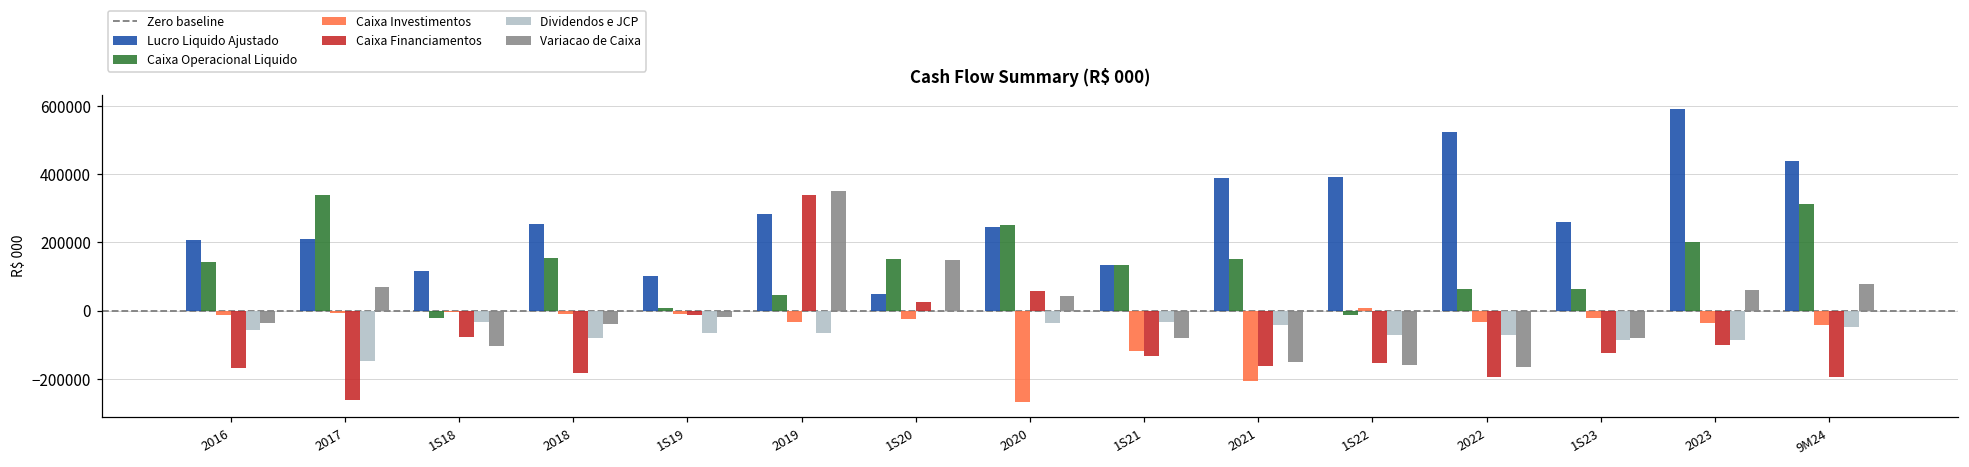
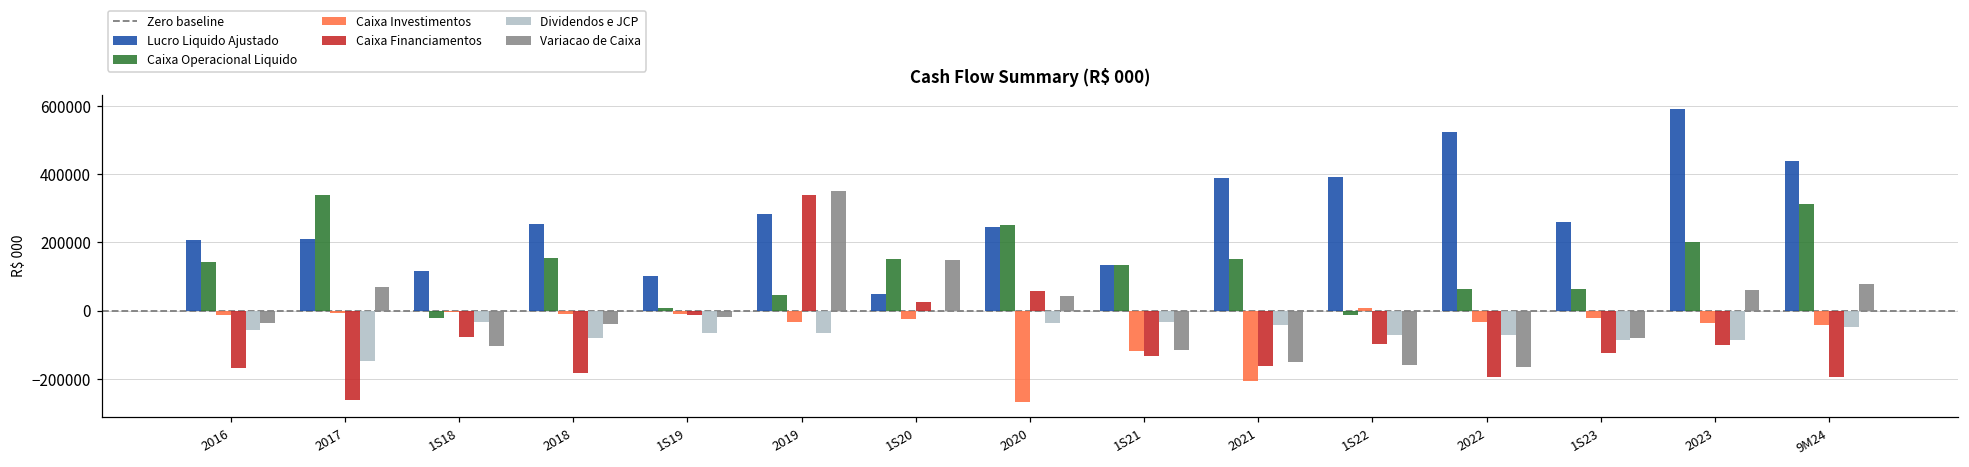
  {
    "Lucro Liquido Ajustado": {
      "2016": 210000,
      "2017": 210000,
      "1S18": 110000,
      "2018": 250000,
      "1S19": 100000,
      "2019": 280000,
      "1S20": 50000,
      "2020": 250000,
      "1S21": 130000,
      "2021": 390000,
      "1S22": 390000,
      "2022": 530000,
      "1S23": 260000,
      "2023": 590000,
      "9M24": 440000
    },
    "Caixa Operacional Liquido": {
      "2016": 140000,
      "2017": 340000,
      "1S18": -20000,
      "2018": 160000,
      "2019": 40000,
      "1S20": 150000,
      "2020": 250000,
      "1S21": 130000,
      "2021": 150000,
      "1S22": -10000,
      "2022": 60000,
      "1S23": 60000,
      "2023": 200000,
      "9M24": 310000
    },
    "Caixa Investimentos": {
      "2016": -10000,
      "2018": -10000,
      "1S19": -10000,
      "2019": -30000,
      "1S20": -30000,
      "2020": -270000,
      "1S21": -120000,
      "2021": -210000,
      "2022": -30000,
      "1S23": -20000,
      "2023": -40000,
      "9M24": -40000
    },
    "Caixa Financiamentos": {
      "2016": -170000,
      "2017": -260000,
      "1S18": -80000,
      "2018": -180000,
      "1S19": -10000,
      "2019": 340000,
      "1S20": 30000,
      "2020": 60000,
      "1S21": -130000,
      "2021": -160000,
-     "1S22": -150000,
+     "1S22": -100000,
      "2022": -200000,
      "1S23": -130000,
      "2023": -100000,
      "9M24": -190000
    },
    "Dividendos e JCP": {
      "2016": -60000,
      "2017": -150000,
      "1S18": -30000,
      "2018": -80000,
      "1S19": -70000,
      "2019": -70000,
      "1S20": 0,
      "2020": -40000,
      "1S21": -30000,
      "2021": -40000,
      "1S22": -70000,
      "2022": -70000,
      "1S23": -90000,
      "2023": -90000,
      "9M24": -50000
    },
    "Variacao de Caixa": {
      "2016": -40000,
      "2017": 70000,
      "1S18": -100000,
      "2018": -40000,
      "1S19": -20000,
      "2019": 350000,
      "1S20": 150000,
      "2020": 40000,
-     "1S21": -80000,
+     "1S21": -120000,
      "2021": -150000,
      "1S22": -160000,
      "2022": -170000,
      "1S23": -80000,
      "2023": 60000,
      "9M24": 80000
    }
  }
